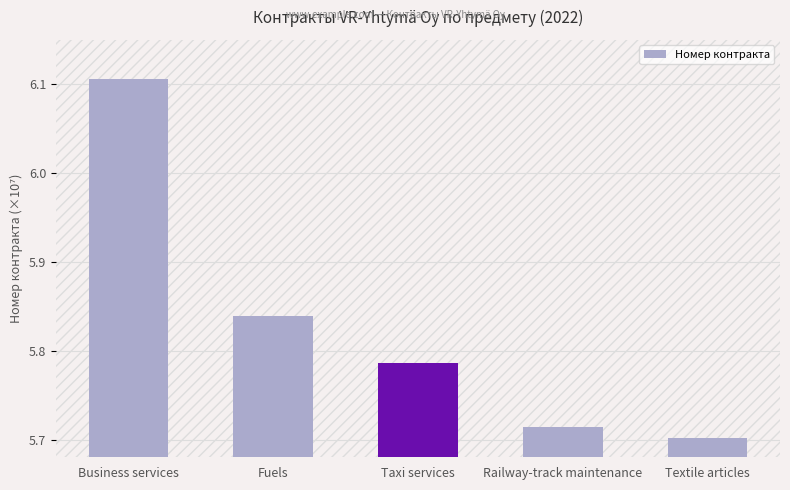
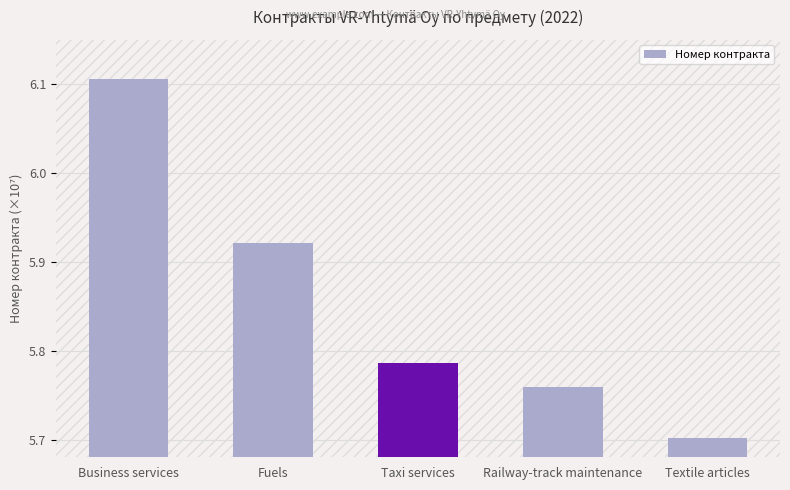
  {
    "Business services": 6.11,
-   "Fuels": 5.84,
+   "Fuels": 5.92,
    "Taxi services": 5.79,
-   "Railway-track maintenance": 5.71,
+   "Railway-track maintenance": 5.76,
    "Textile articles": 5.70
  }
